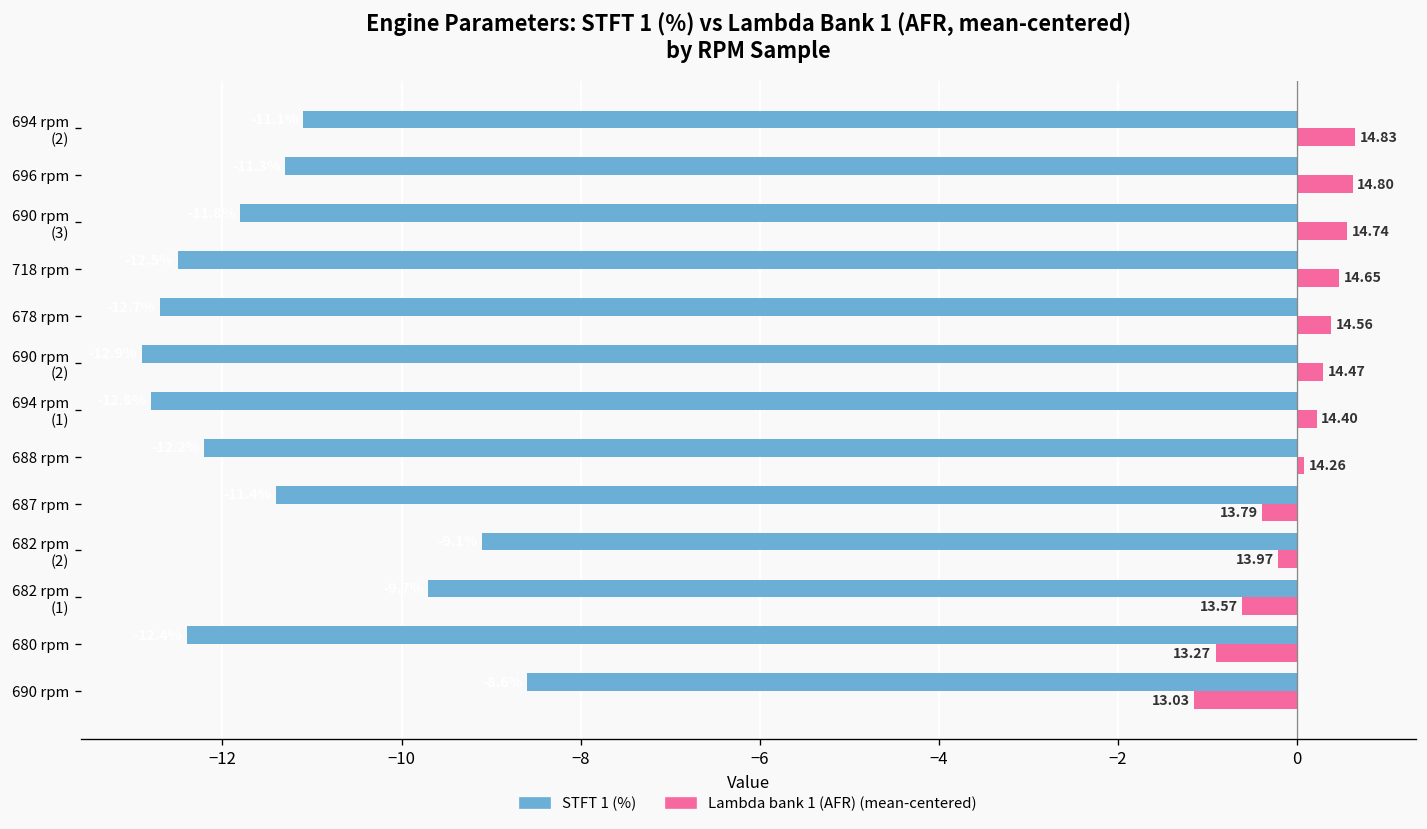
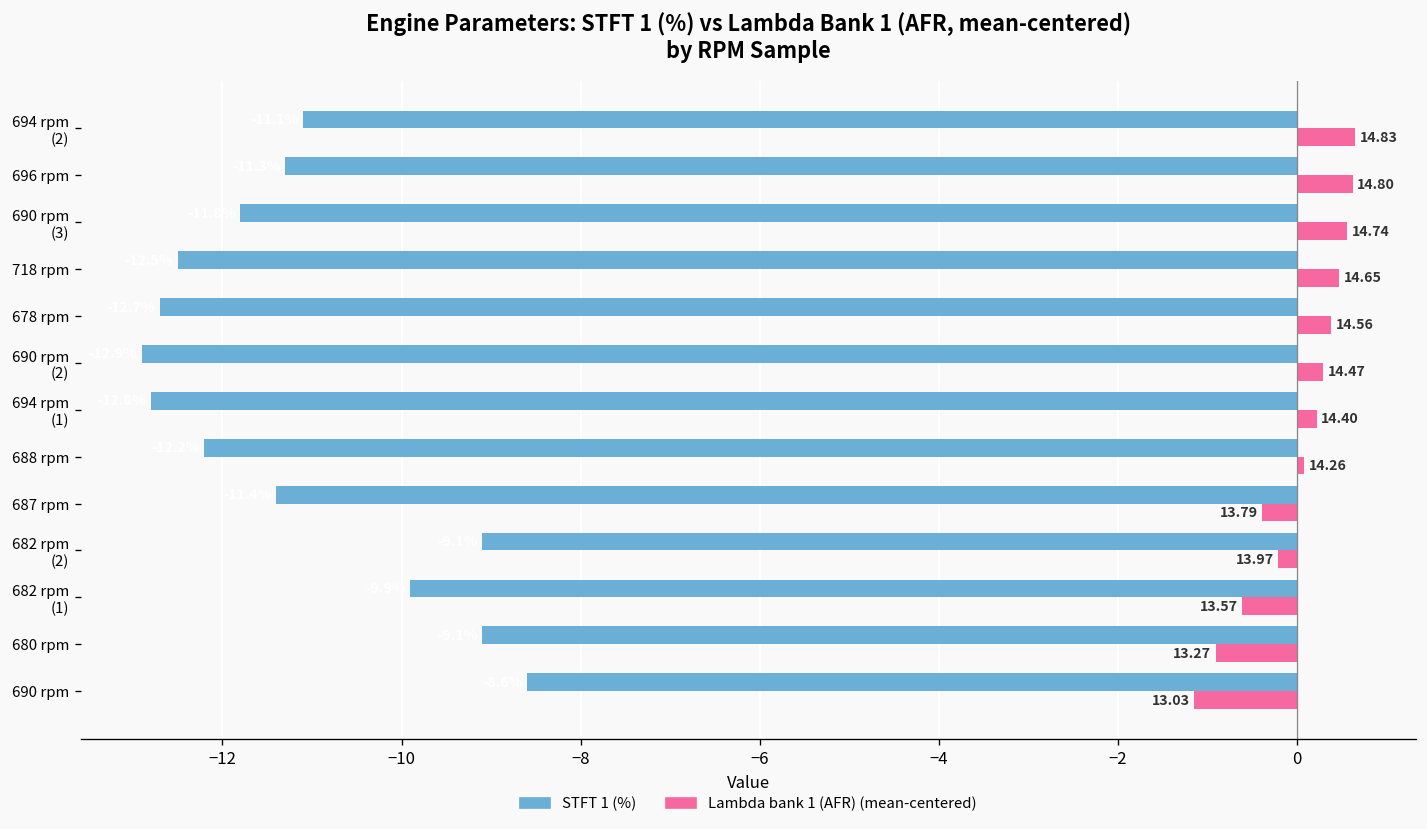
  {
    "STFT 1 (%)": {
      "694 rpm (2)": -11.1,
      "696 rpm": -11.3,
      "690 rpm (3)": -11.8,
      "718 rpm": -12.5,
      "678 rpm": -12.7,
      "690 rpm (2)": -12.9,
      "694 rpm (1)": -12.8,
      "688 rpm": -12.2,
      "687 rpm": -11.4,
      "682 rpm (2)": -9.1,
-     "682 rpm (1)": -9.7,
-     "680 rpm": -12.4,
+     "682 rpm (1)": -9.9,
+     "680 rpm": -9.1,
      "690 rpm": -8.6
    }
  }
